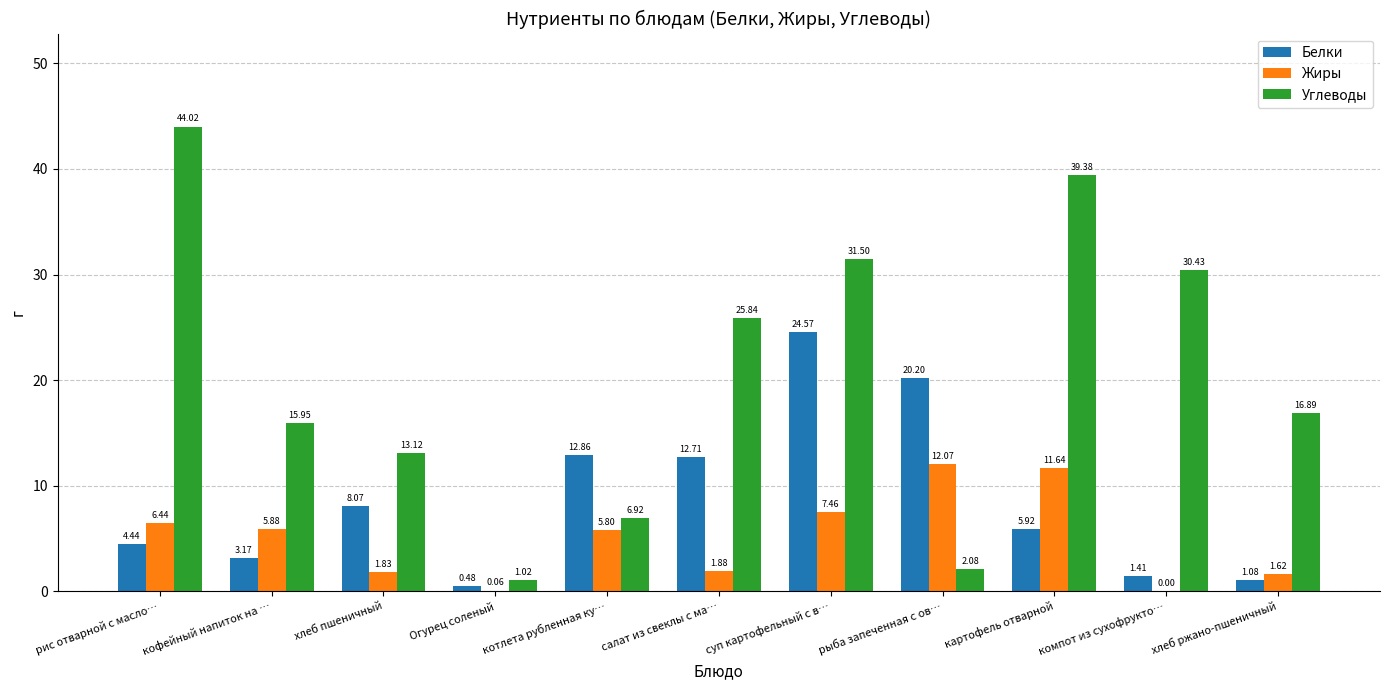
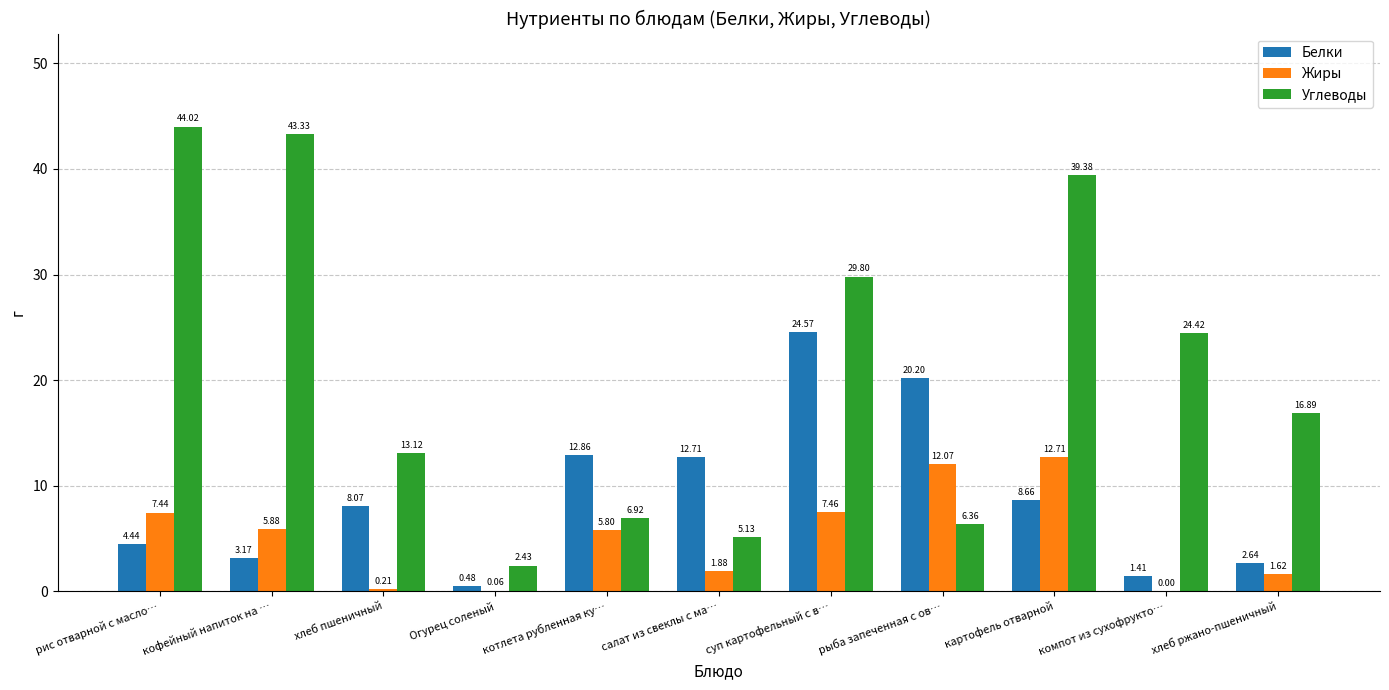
  {
    "Белки": {
      "рис отварной с масло…": 4.44,
      "кофейный напиток на …": 3.17,
      "хлеб пшеничный": 8.07,
      "Огурец соленый": 0.48,
      "котлета рубленная ку…": 12.86,
      "салат из свеклы с ма…": 12.71,
      "суп картофельный с в…": 24.57,
      "рыба запеченная с ов…": 20.20,
-     "картофель отварной": 5.92,
+     "картофель отварной": 8.66,
      "компот из сухофрукто…": 1.41,
-     "хлеб ржано-пшеничный": 1.08
+     "хлеб ржано-пшеничный": 2.64
    },
    "Жиры": {
-     "рис отварной с масло…": 6.44,
+     "рис отварной с масло…": 7.44,
      "кофейный напиток на …": 5.88,
-     "хлеб пшеничный": 1.83,
+     "хлеб пшеничный": 0.21,
      "Огурец соленый": 0.06,
      "котлета рубленная ку…": 5.80,
      "салат из свеклы с ма…": 1.88,
      "суп картофельный с в…": 7.46,
      "рыба запеченная с ов…": 12.07,
-     "картофель отварной": 11.64,
+     "картофель отварной": 12.71,
      "компот из сухофрукто…": 0.00,
      "хлеб ржано-пшеничный": 1.62
    },
    "Углеводы": {
      "рис отварной с масло…": 44.02,
-     "кофейный напиток на …": 15.95,
+     "кофейный напиток на …": 43.33,
      "хлеб пшеничный": 13.12,
-     "Огурец соленый": 1.02,
+     "Огурец соленый": 2.43,
      "котлета рубленная ку…": 6.92,
-     "салат из свеклы с ма…": 25.84,
-     "суп картофельный с в…": 31.50,
-     "рыба запеченная с ов…": 2.08,
+     "салат из свеклы с ма…": 5.13,
+     "суп картофельный с в…": 29.80,
+     "рыба запеченная с ов…": 6.36,
      "картофель отварной": 39.38,
-     "компот из сухофрукто…": 30.43,
+     "компот из сухофрукто…": 24.42,
      "хлеб ржано-пшеничный": 16.89
    }
  }
